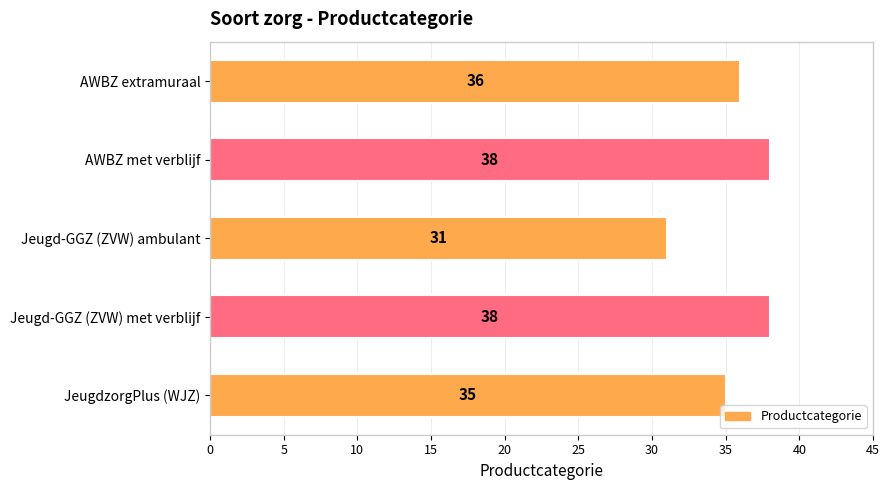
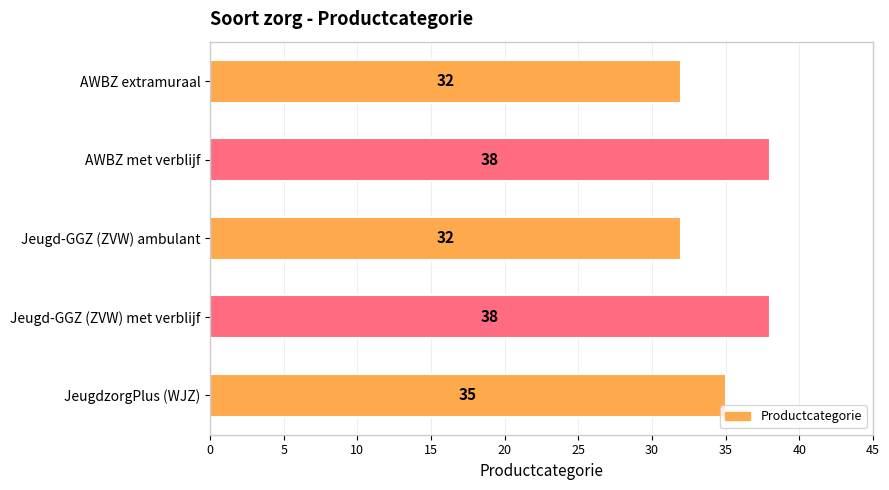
  {
-   "AWBZ extramuraal": 36,
+   "AWBZ extramuraal": 32,
    "AWBZ met verblijf": 38,
-   "Jeugd-GGZ (ZVW) ambulant": 31,
+   "Jeugd-GGZ (ZVW) ambulant": 32,
    "Jeugd-GGZ (ZVW) met verblijf": 38,
    "JeugdzorgPlus (WJZ)": 35
  }
